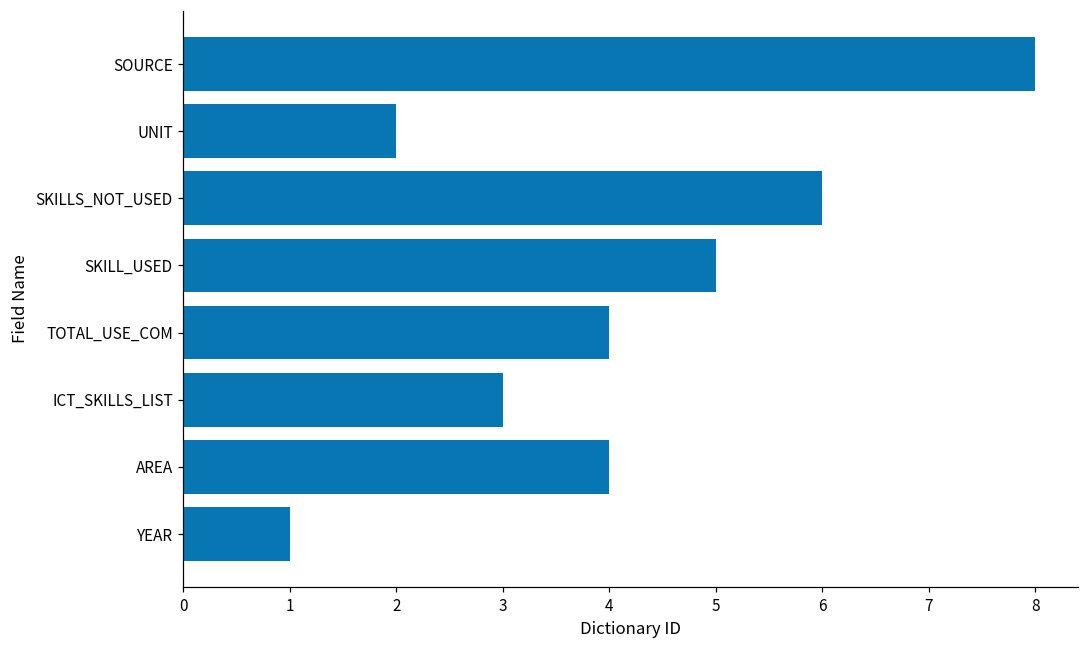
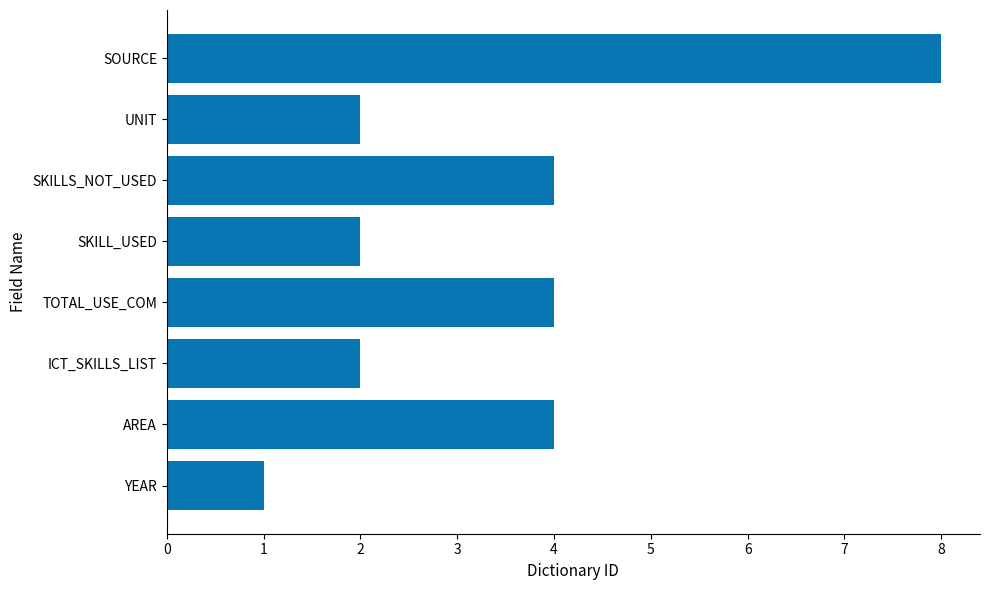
  {
    "SOURCE": 8,
    "UNIT": 2,
-   "SKILLS_NOT_USED": 6,
-   "SKILL_USED": 5,
+   "SKILLS_NOT_USED": 4,
+   "SKILL_USED": 2,
    "TOTAL_USE_COM": 4,
-   "ICT_SKILLS_LIST": 3,
+   "ICT_SKILLS_LIST": 2,
    "AREA": 4,
    "YEAR": 1
  }
